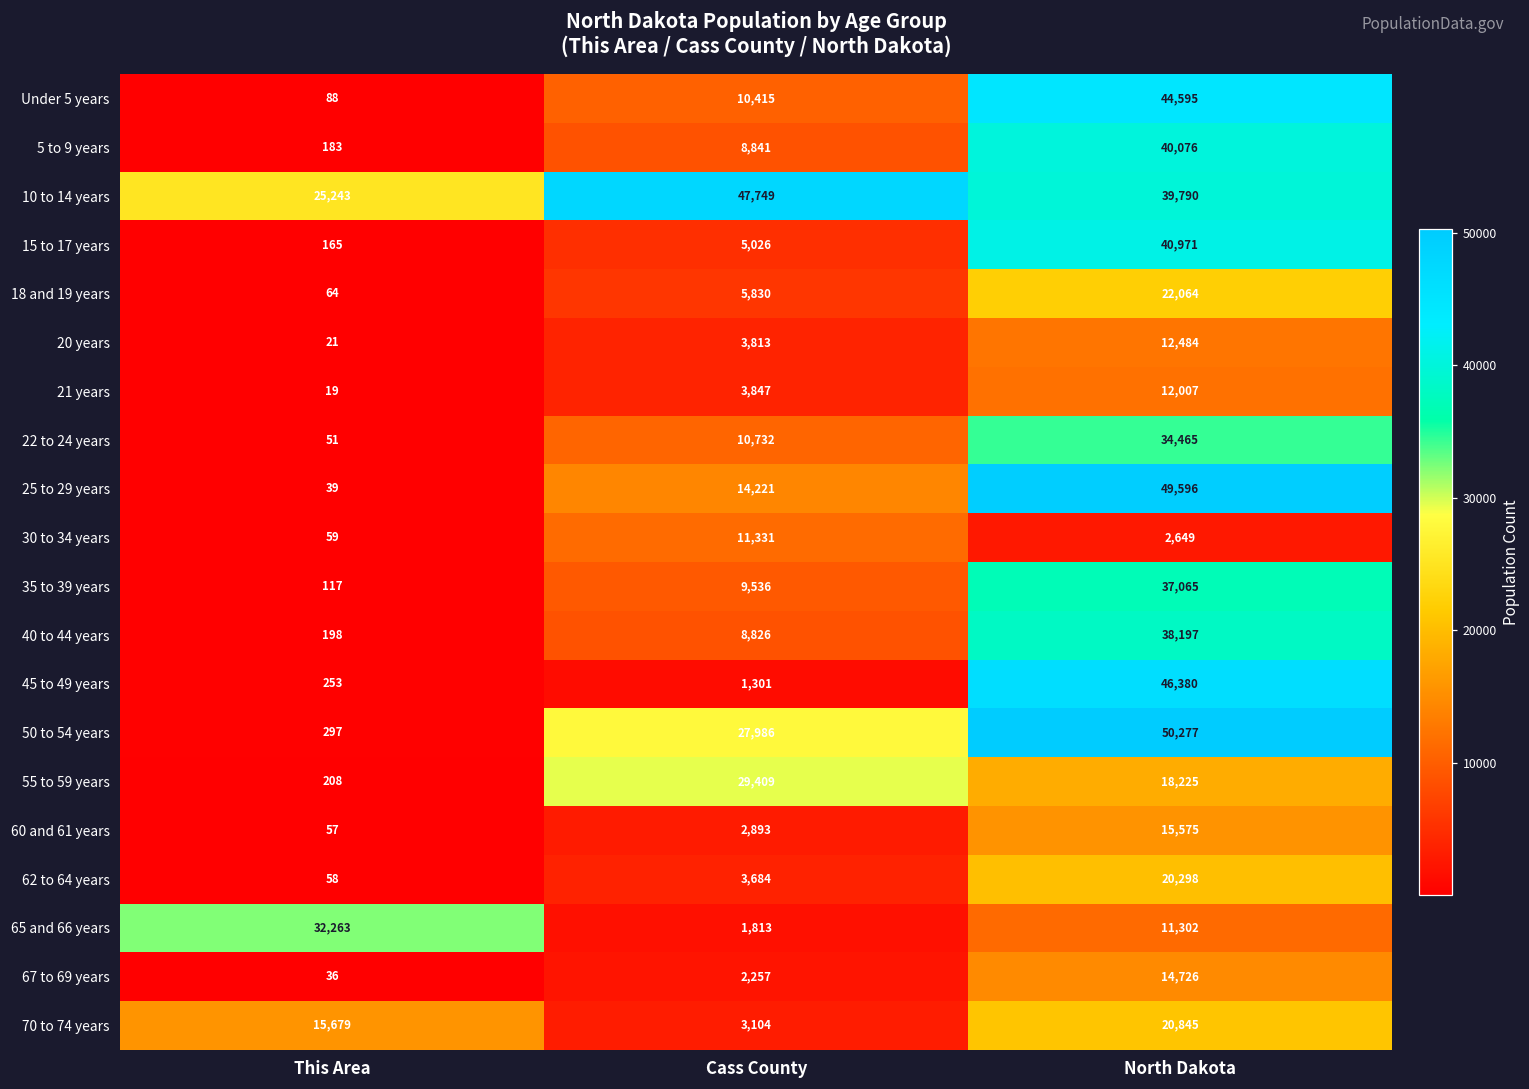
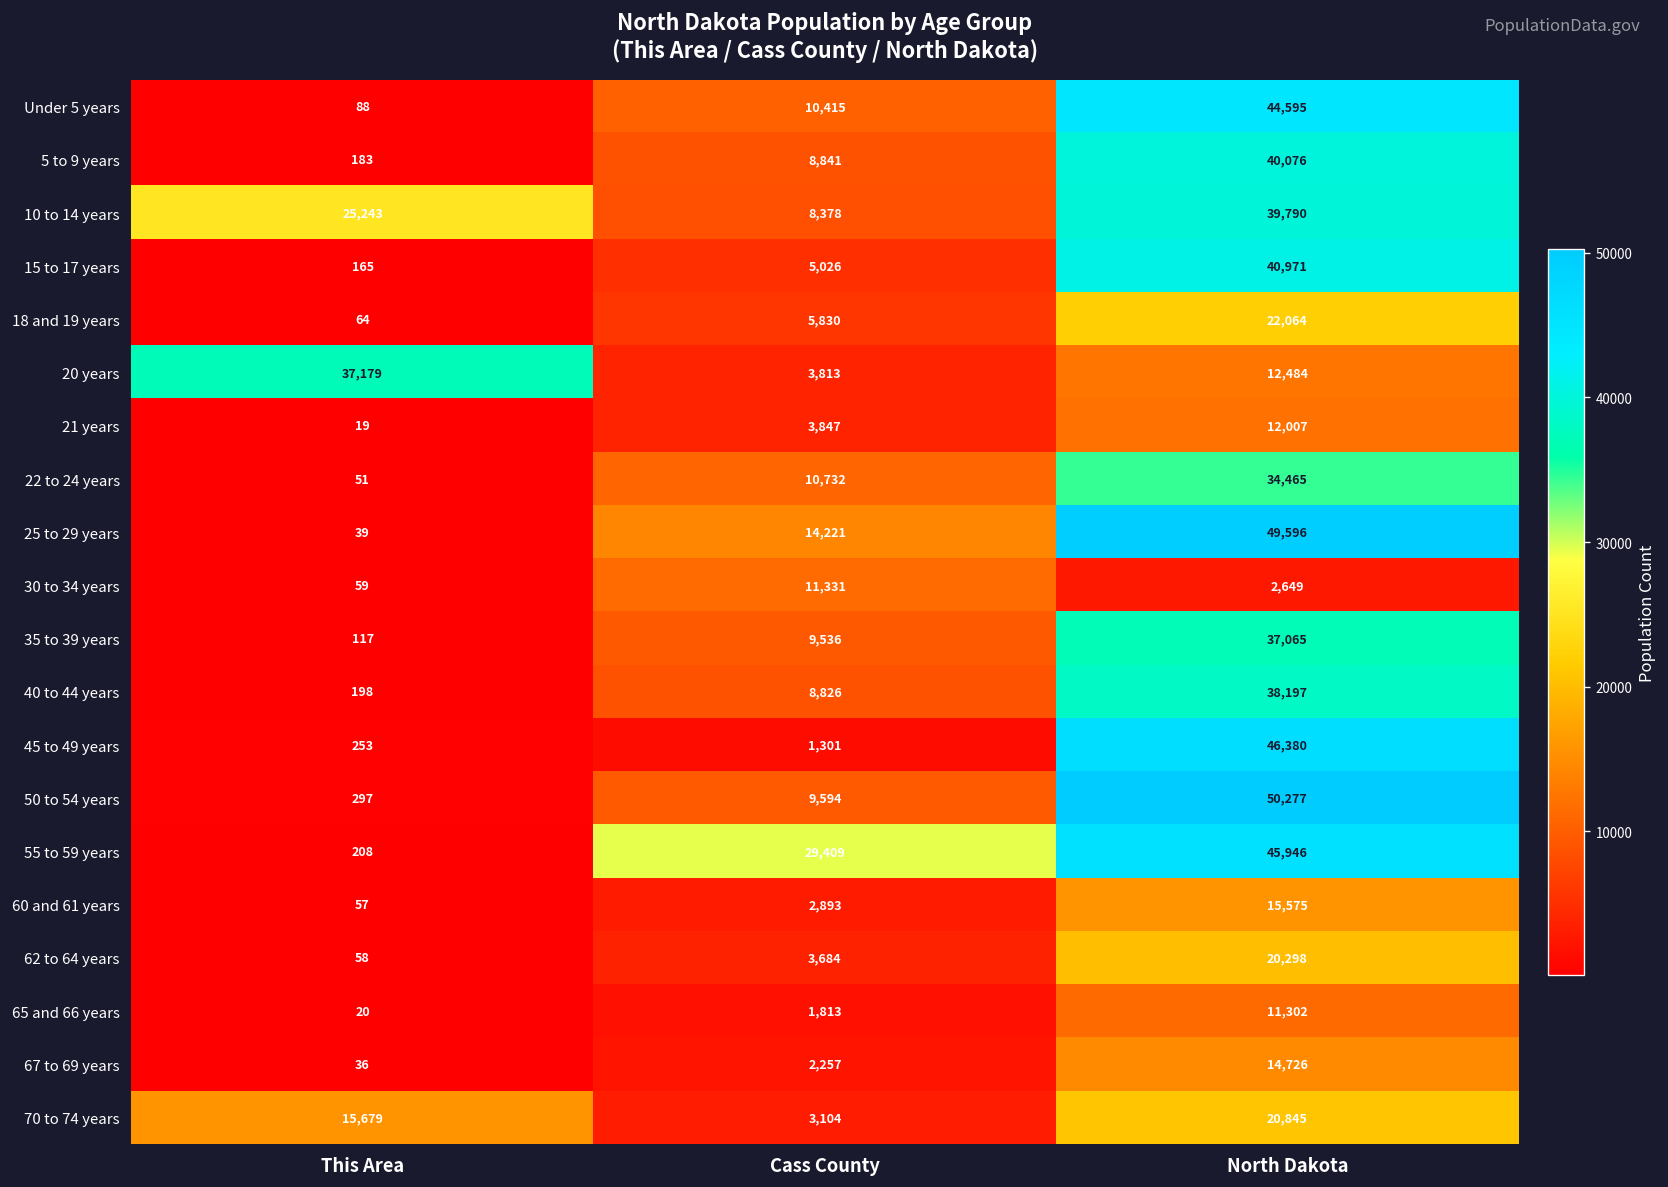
  {
    "Under 5 years": {
      "This Area": "88",
      "Cass County": "10,415",
      "North Dakota": "44,595"
    },
    "5 to 9 years": {
      "This Area": "183",
      "Cass County": "8,841",
      "North Dakota": "40,076"
    },
    "10 to 14 years": {
      "This Area": "25,243",
-     "Cass County": "47,749",
+     "Cass County": "8,378",
      "North Dakota": "39,790"
    },
    "15 to 17 years": {
      "This Area": "165",
      "Cass County": "5,026",
      "North Dakota": "40,971"
    },
    "18 and 19 years": {
      "This Area": "64",
      "Cass County": "5,830",
      "North Dakota": "22,064"
    },
    "20 years": {
-     "This Area": "21",
+     "This Area": "37,179",
      "Cass County": "3,813",
      "North Dakota": "12,484"
    },
    "21 years": {
      "This Area": "19",
      "Cass County": "3,847",
      "North Dakota": "12,007"
    },
    "22 to 24 years": {
      "This Area": "51",
      "Cass County": "10,732",
      "North Dakota": "34,465"
    },
    "25 to 29 years": {
      "This Area": "39",
      "Cass County": "14,221",
      "North Dakota": "49,596"
    },
    "30 to 34 years": {
      "This Area": "59",
      "Cass County": "11,331",
      "North Dakota": "2,649"
    },
    "35 to 39 years": {
      "This Area": "117",
      "Cass County": "9,536",
      "North Dakota": "37,065"
    },
    "40 to 44 years": {
      "This Area": "198",
      "Cass County": "8,826",
      "North Dakota": "38,197"
    },
    "45 to 49 years": {
      "This Area": "253",
      "Cass County": "1,301",
      "North Dakota": "46,380"
    },
    "50 to 54 years": {
      "This Area": "297",
-     "Cass County": "27,986",
+     "Cass County": "9,594",
      "North Dakota": "50,277"
    },
    "55 to 59 years": {
      "This Area": "208",
      "Cass County": "29,409",
-     "North Dakota": "18,225"
+     "North Dakota": "45,946"
    },
    "60 and 61 years": {
      "This Area": "57",
      "Cass County": "2,893",
      "North Dakota": "15,575"
    },
    "62 to 64 years": {
      "This Area": "58",
      "Cass County": "3,684",
      "North Dakota": "20,298"
    },
    "65 and 66 years": {
-     "This Area": "32,263",
+     "This Area": "20",
      "Cass County": "1,813",
      "North Dakota": "11,302"
    },
    "67 to 69 years": {
      "This Area": "36",
      "Cass County": "2,257",
      "North Dakota": "14,726"
    },
    "70 to 74 years": {
      "This Area": "15,679",
      "Cass County": "3,104",
      "North Dakota": "20,845"
    }
  }
